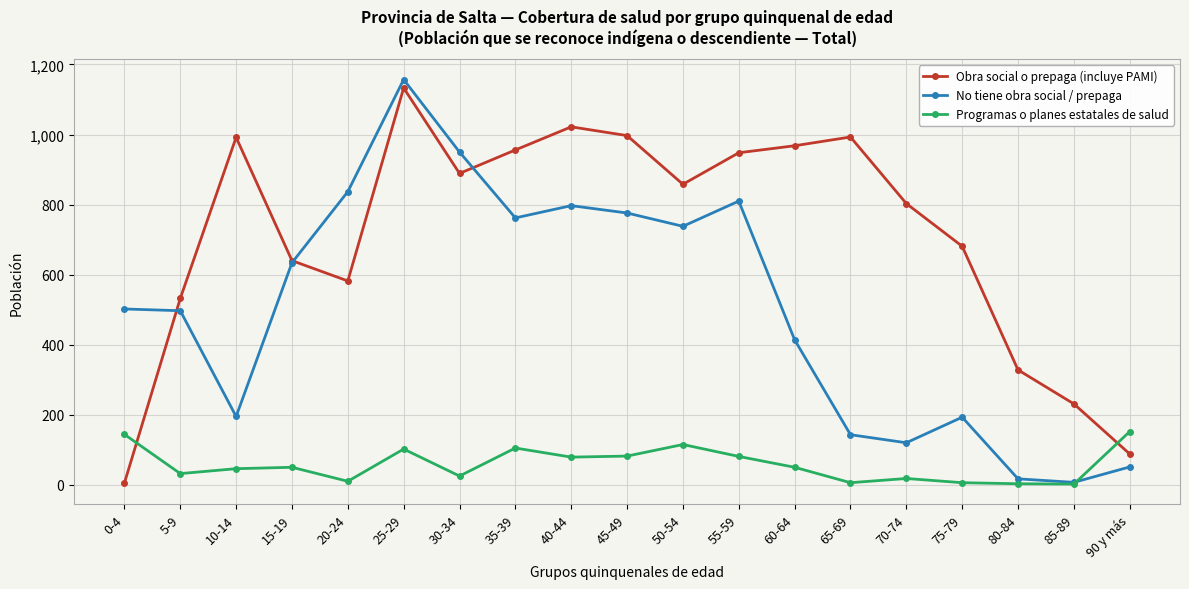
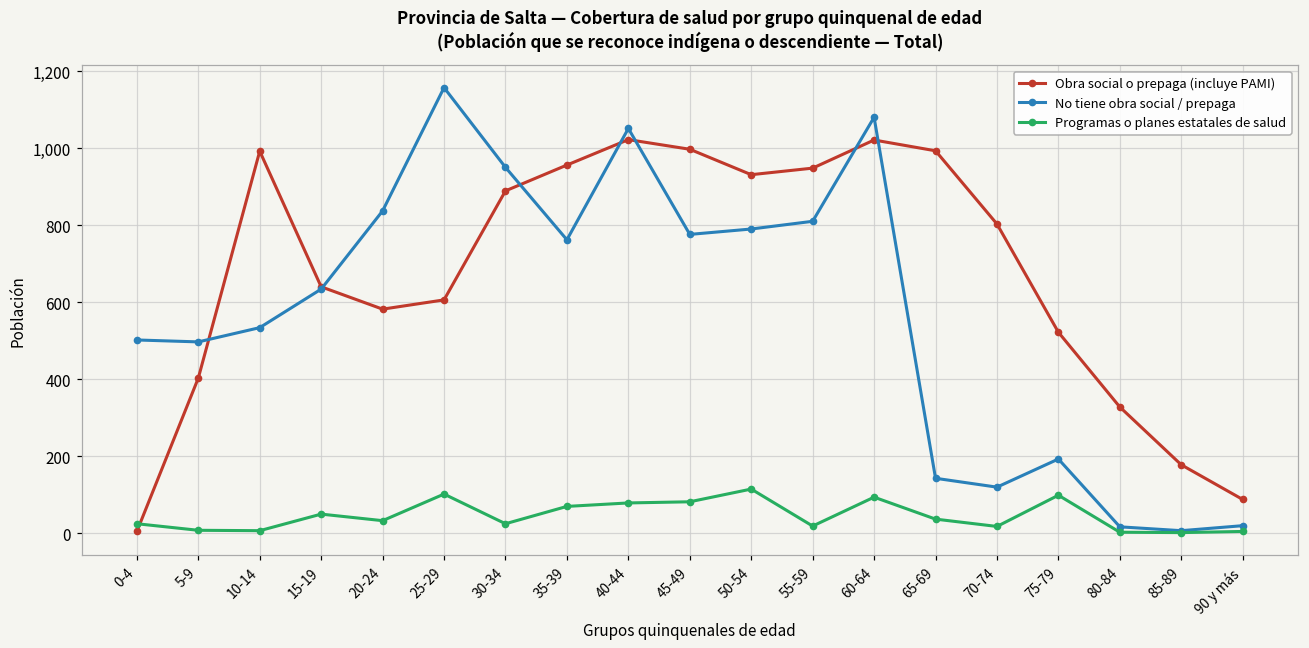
  {
    "Obra social o prepaga (incluye PAMI)": {
      "0-4": "10",
-     "5-9": "530",
+     "5-9": "400",
      "10-14": "990",
      "20-24": "580",
-     "25-29": "1,130",
+     "25-29": "610",
      "30-34": "890",
      "35-39": "960",
      "40-44": "1,020",
      "45-49": "1,000",
-     "50-54": "860",
+     "50-54": "930",
      "55-59": "950",
-     "60-64": "970",
+     "60-64": "1,020",
      "65-69": "990",
      "70-74": "800",
-     "75-79": "680",
+     "75-79": "520",
      "80-84": "330",
-     "85-89": "230",
+     "85-89": "180",
      "90 y más": "90"
    },
    "No tiene obra social / prepaga": {
      "0-4": "500",
      "5-9": "500",
-     "10-14": "200",
+     "10-14": "530",
      "20-24": "840",
      "25-29": "1,160",
      "30-34": "950",
      "35-39": "760",
-     "40-44": "800",
+     "40-44": "1,050",
      "45-49": "780",
-     "50-54": "740",
+     "50-54": "790",
      "55-59": "810",
-     "60-64": "410",
+     "60-64": "1,080",
      "65-69": "140",
      "70-74": "120",
      "75-79": "190",
      "80-84": "20",
-     "90 y más": "50"
+     "90 y más": "20"
    },
    "Programas o planes estatales de salud": {
-     "0-4": "140",
-     "5-9": "30",
-     "10-14": "50",
+     "0-4": "30",
+     "5-9": "10",
+     "10-14": "10",
      "15-19": "50",
-     "20-24": "10",
+     "20-24": "30",
      "25-29": "100",
      "30-34": "30",
-     "35-39": "110",
+     "35-39": "70",
      "40-44": "80",
      "45-49": "80",
      "50-54": "120",
-     "55-59": "80",
-     "60-64": "50",
-     "65-69": "10",
+     "55-59": "20",
+     "60-64": "90",
+     "65-69": "40",
      "70-74": "20",
-     "75-79": "10",
+     "75-79": "100",
      "80-84": "0",
-     "90 y más": "150"
+     "90 y más": "10"
    }
  }
